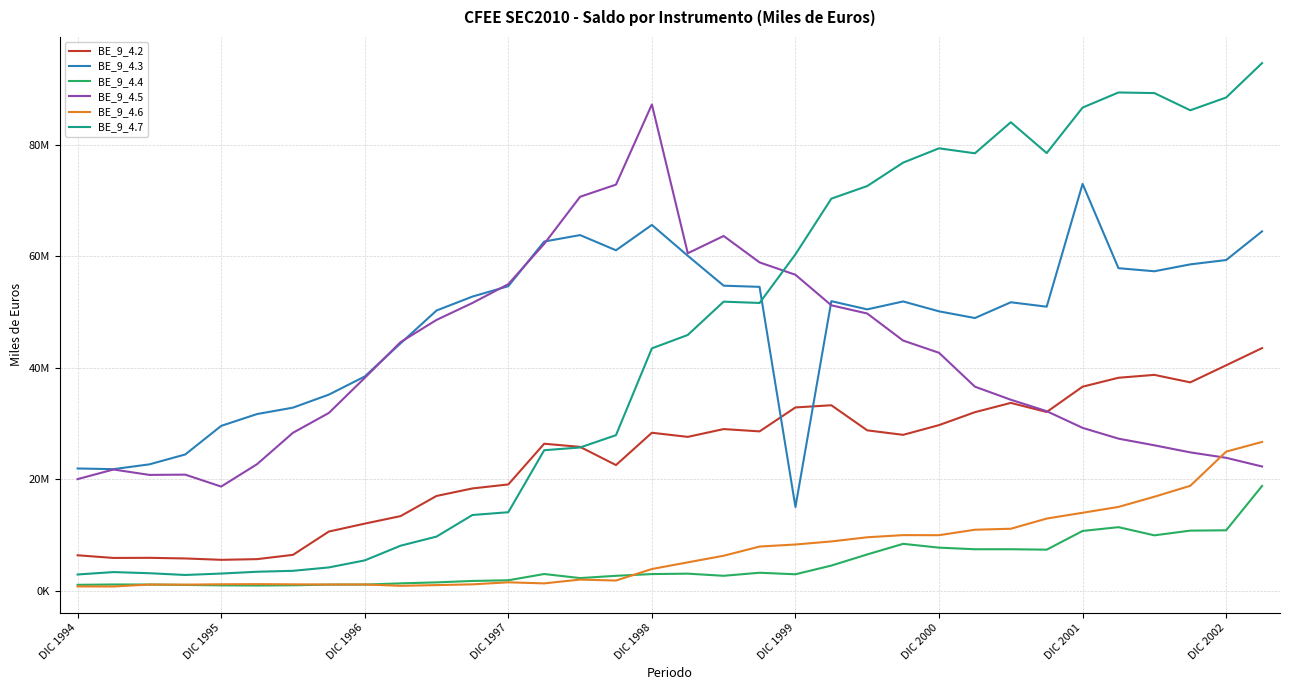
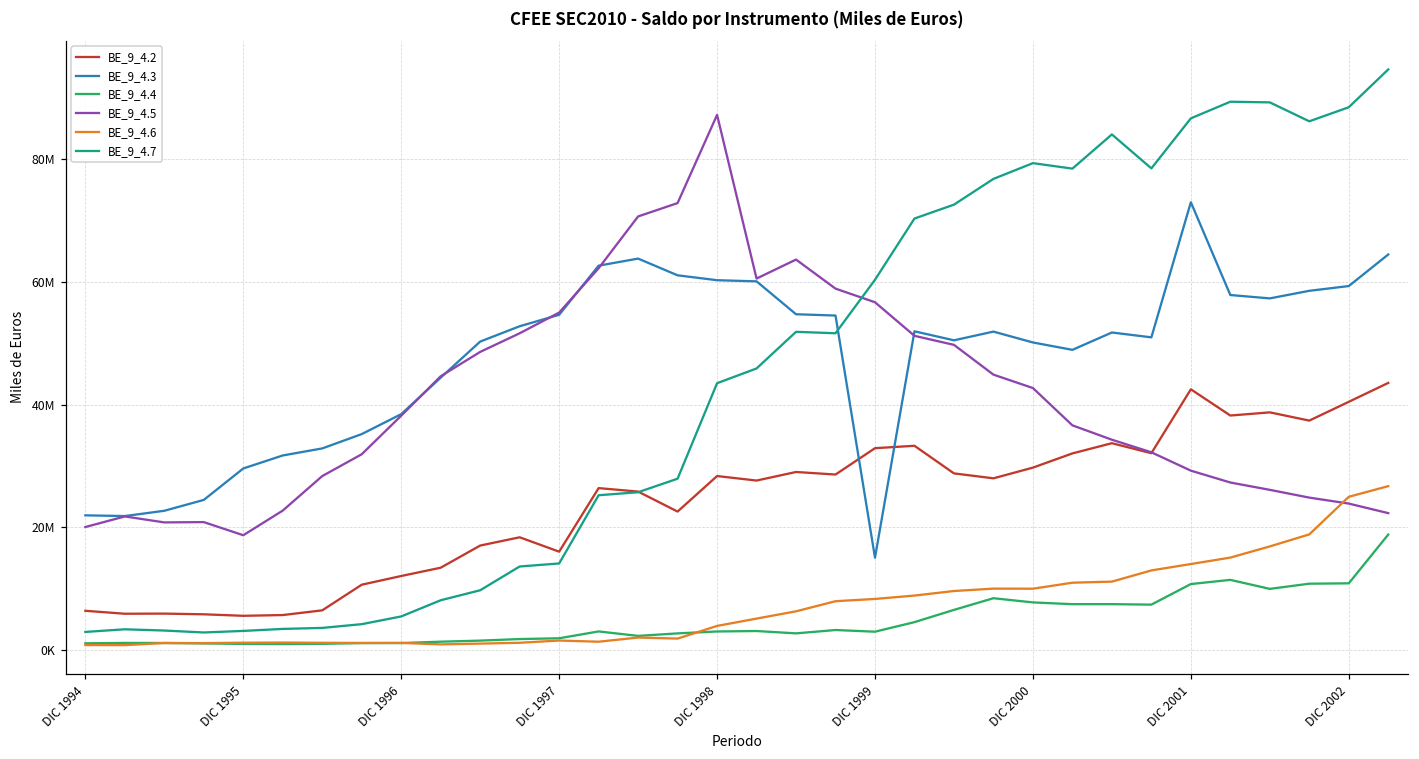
  {
    "BE_9_4.2": {
      "DIC 1994": 6000000,
      "DIC 1995": 6000000,
      "DIC 1996": 12000000,
-     "DIC 1997": 19000000,
+     "DIC 1997": 16000000,
      "DIC 1998": 28000000,
      "DIC 1999": 33000000,
      "DIC 2000": 30000000,
-     "DIC 2001": 37000000,
+     "DIC 2001": 42000000,
      "DIC 2002": 40000000
    },
    "BE_9_4.3": {
      "DIC 1994": 22000000,
      "DIC 1995": 30000000,
-     "DIC 1998": 66000000,
+     "DIC 1998": 60000000,
      "DIC 1999": 15000000,
      "DIC 2000": 50000000,
      "DIC 2001": 73000000,
      "DIC 2002": 59000000
    },
    "BE_9_4.5": {
      "DIC 1994": 20000000,
      "DIC 1995": 19000000,
      "DIC 1998": 87000000,
      "DIC 1999": 57000000,
      "DIC 2000": 43000000,
      "DIC 2001": 29000000,
      "DIC 2002": 24000000
    },
    "BE_9_4.6": {
      "DIC 1998": 4000000,
      "DIC 1999": 8000000,
      "DIC 2000": 10000000,
      "DIC 2001": 14000000,
      "DIC 2002": 25000000
    }
  }
